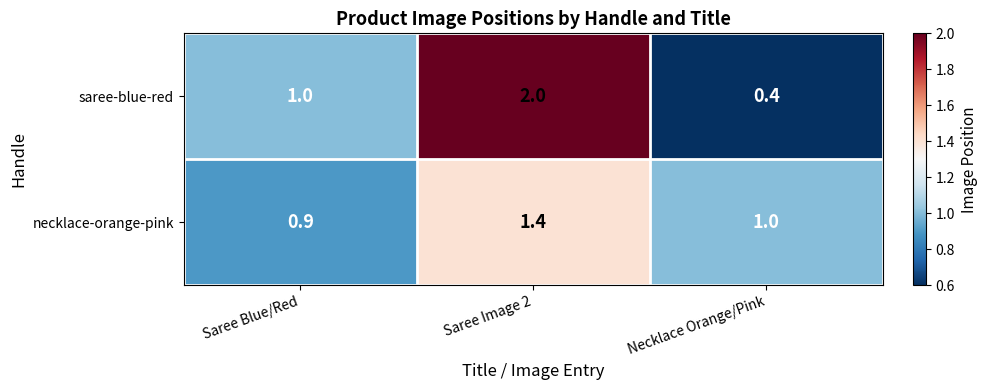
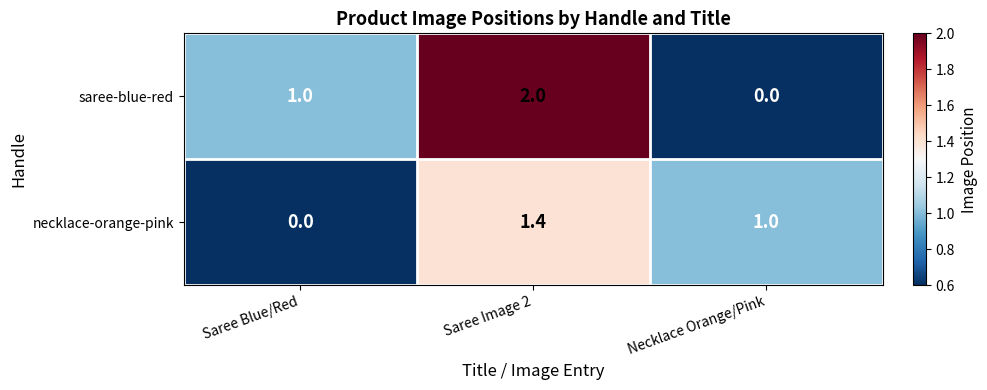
  {
    "saree-blue-red": {
      "Saree Blue/Red": 1.0,
      "Saree Image 2": 2.0,
-     "Necklace Orange/Pink": 0.4
+     "Necklace Orange/Pink": 0.0
    },
    "necklace-orange-pink": {
-     "Saree Blue/Red": 0.9,
+     "Saree Blue/Red": 0.0,
      "Saree Image 2": 1.4,
      "Necklace Orange/Pink": 1.0
    }
  }
